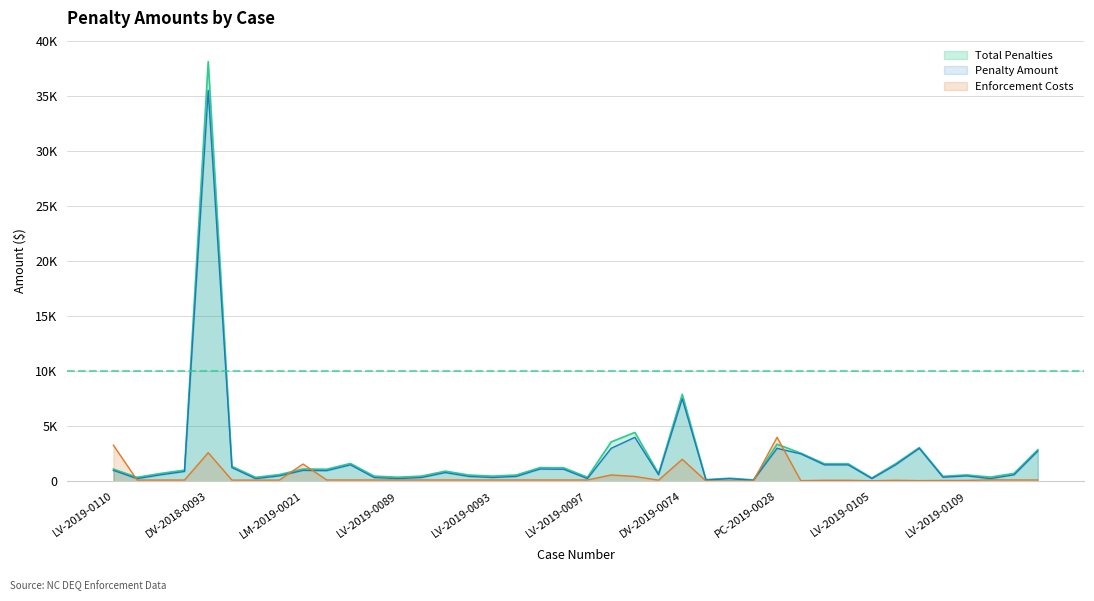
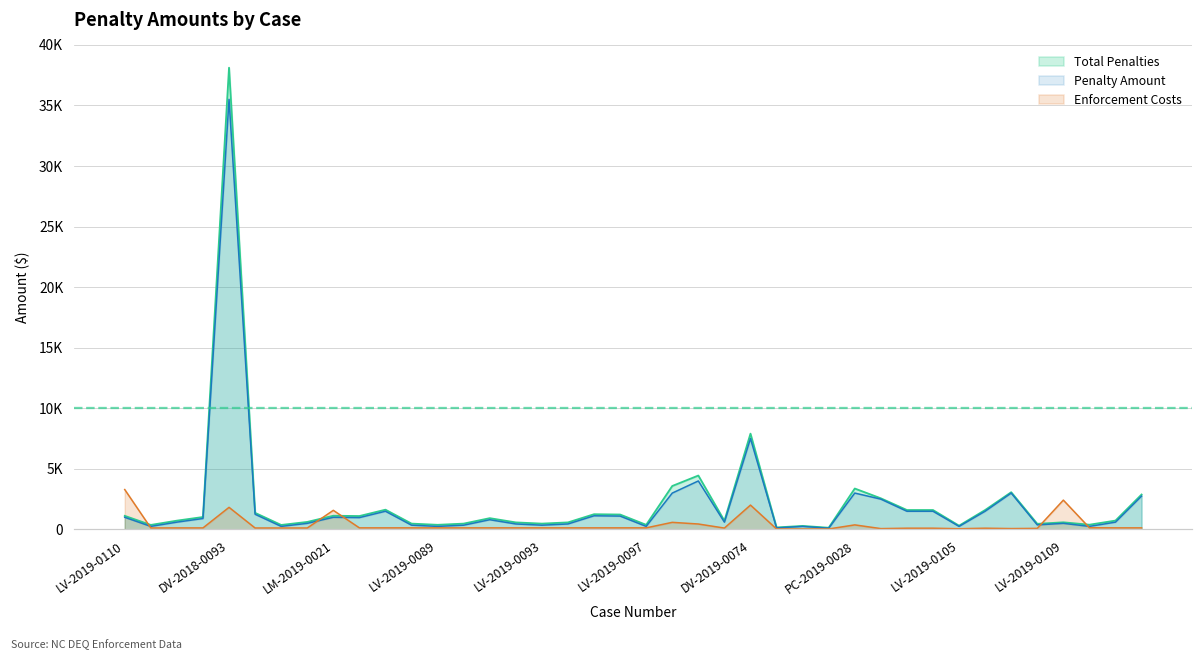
  {
    "Enforcement Costs": {
      "LV-2019-0110": 3300,
-     "DV-2018-0093": 2600,
+     "DV-2018-0093": 1800,
      "LM-2019-0021": 1600,
      "DV-2019-0074": 2000,
-     "PC-2019-0028": 4000,
-     "LV-2019-0109": 100
+     "PC-2019-0028": 400,
+     "LV-2019-0109": 2400
    }
  }
